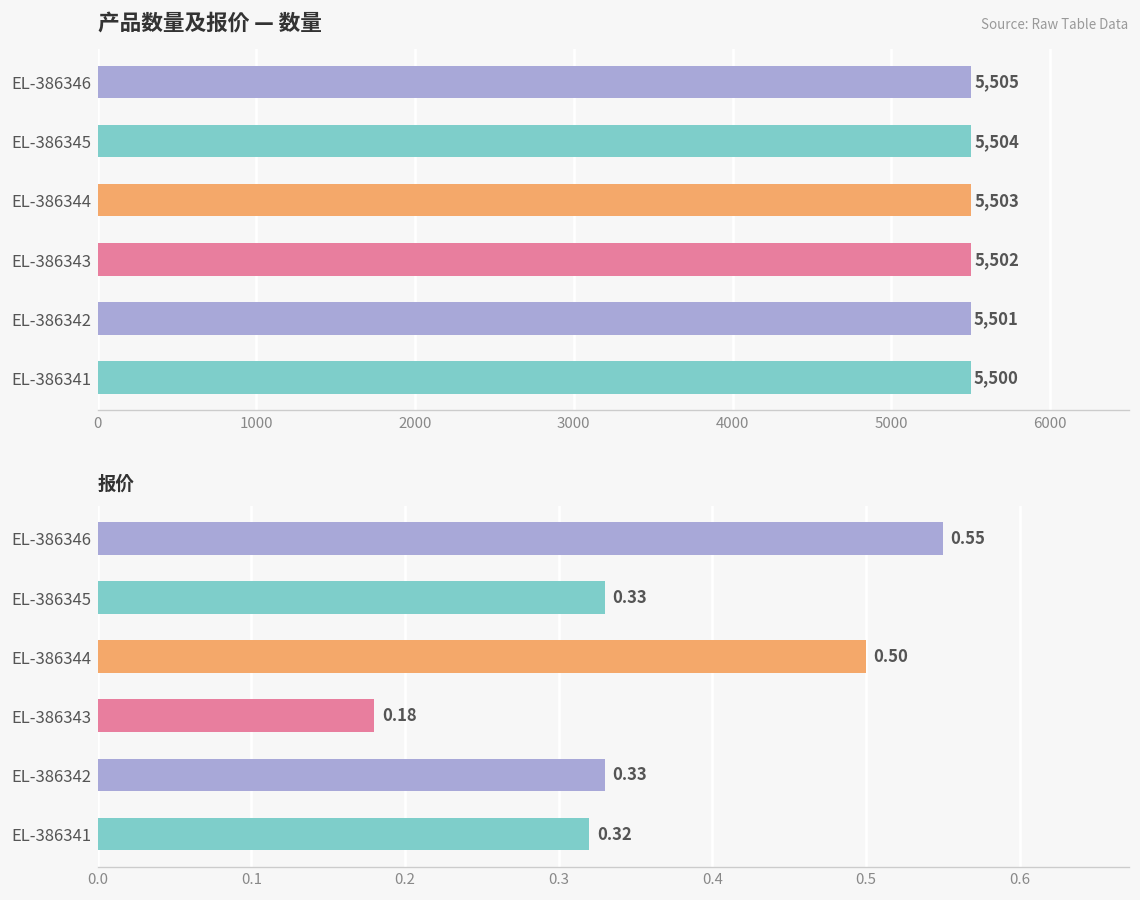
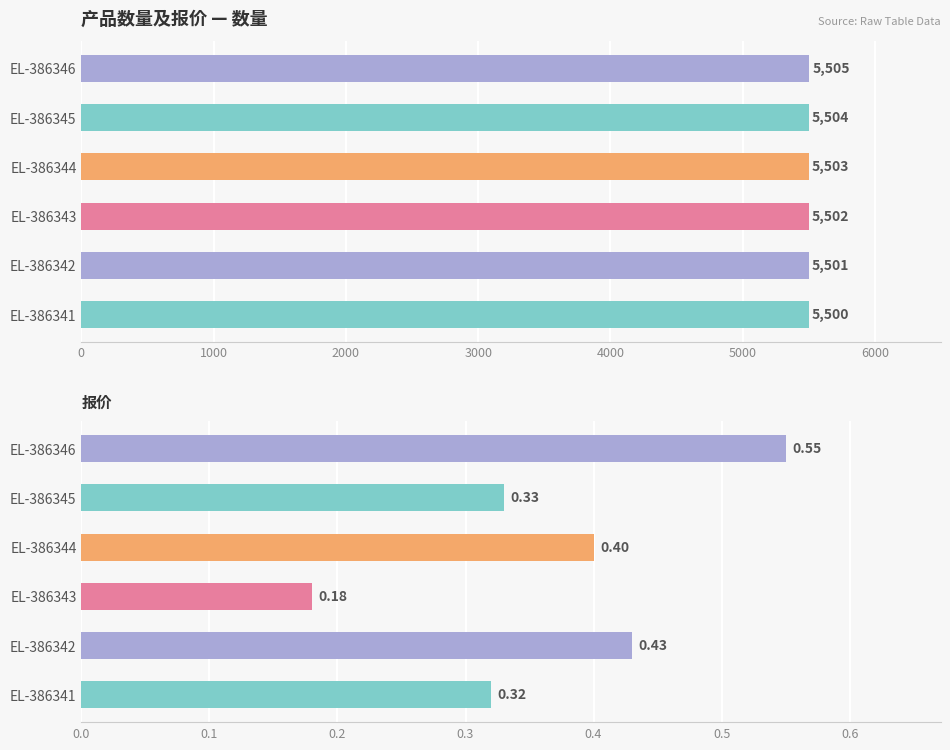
  {
    "产品数量及报价 — 数量": {
      "EL-386346": "5,505",
      "EL-386345": "5,504",
      "EL-386344": "5,503",
      "EL-386343": "5,502",
      "EL-386342": "5,501",
      "EL-386341": "5,500"
    },
    "报价": {
      "EL-386346": "0.55",
      "EL-386345": "0.33",
-     "EL-386344": "0.50",
+     "EL-386344": "0.40",
      "EL-386343": "0.18",
-     "EL-386342": "0.33",
+     "EL-386342": "0.43",
      "EL-386341": "0.32"
    }
  }
